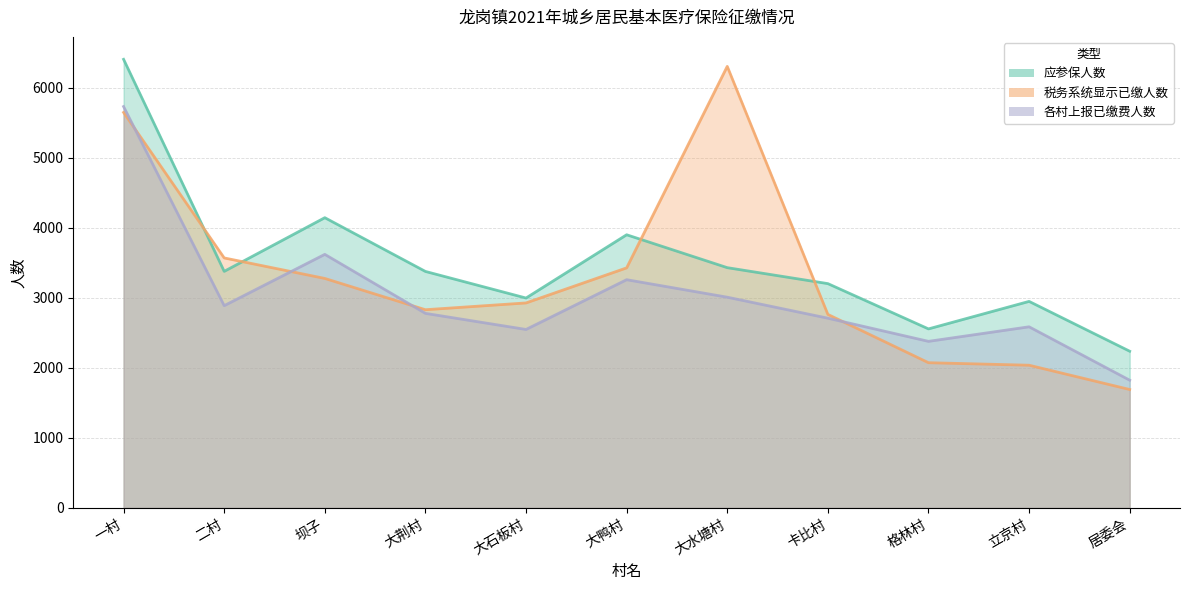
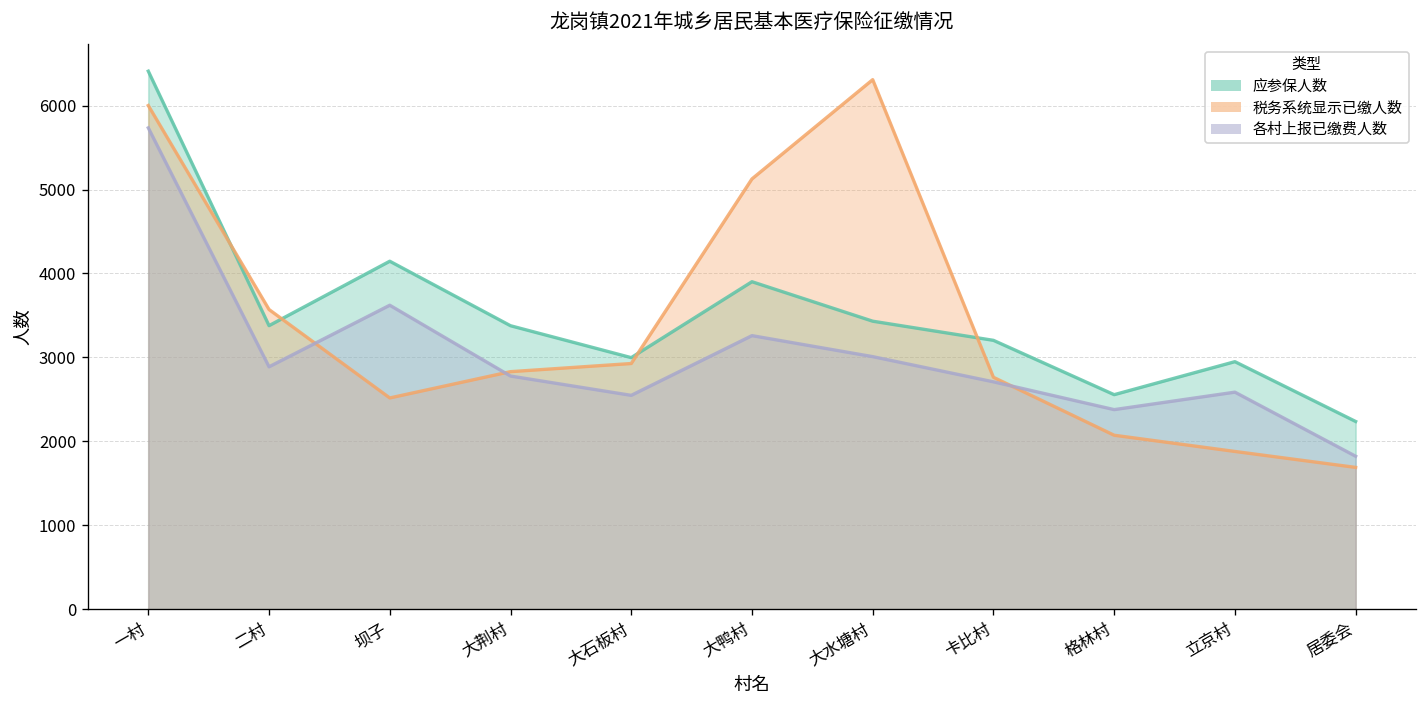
  {
    "税务系统显示已缴人数": {
-     "一村": 5700,
+     "一村": 6000,
      "二村": 3600,
-     "坝子": 3300,
+     "坝子": 2500,
      "大荆村": 2800,
      "大石板村": 2900,
-     "大鸭村": 3400,
+     "大鸭村": 5100,
      "大水塘村": 6300,
      "卡比村": 2800,
      "格林村": 2100,
-     "立京村": 2000,
+     "立京村": 1900,
      "居委会": 1700
    }
  }
